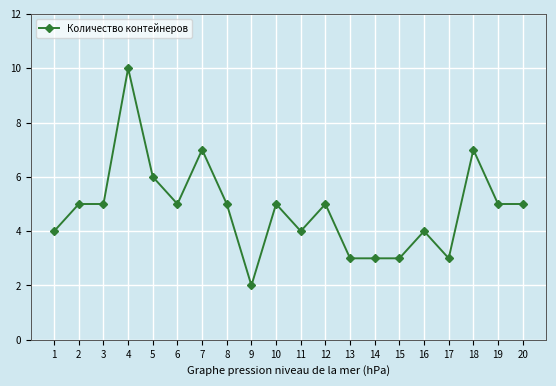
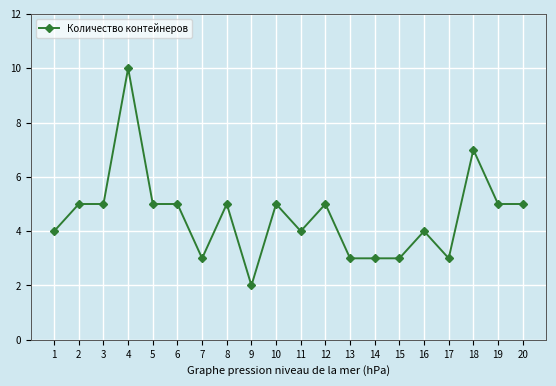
  {
    "1": 4,
    "2": 5,
    "3": 5,
    "4": 10,
-   "5": 6,
+   "5": 5,
    "6": 5,
-   "7": 7,
+   "7": 3,
    "8": 5,
    "9": 2,
    "10": 5,
    "11": 4,
    "12": 5,
    "13": 3,
    "14": 3,
    "15": 3,
    "16": 4,
    "17": 3,
    "18": 7,
    "19": 5,
    "20": 5
  }
